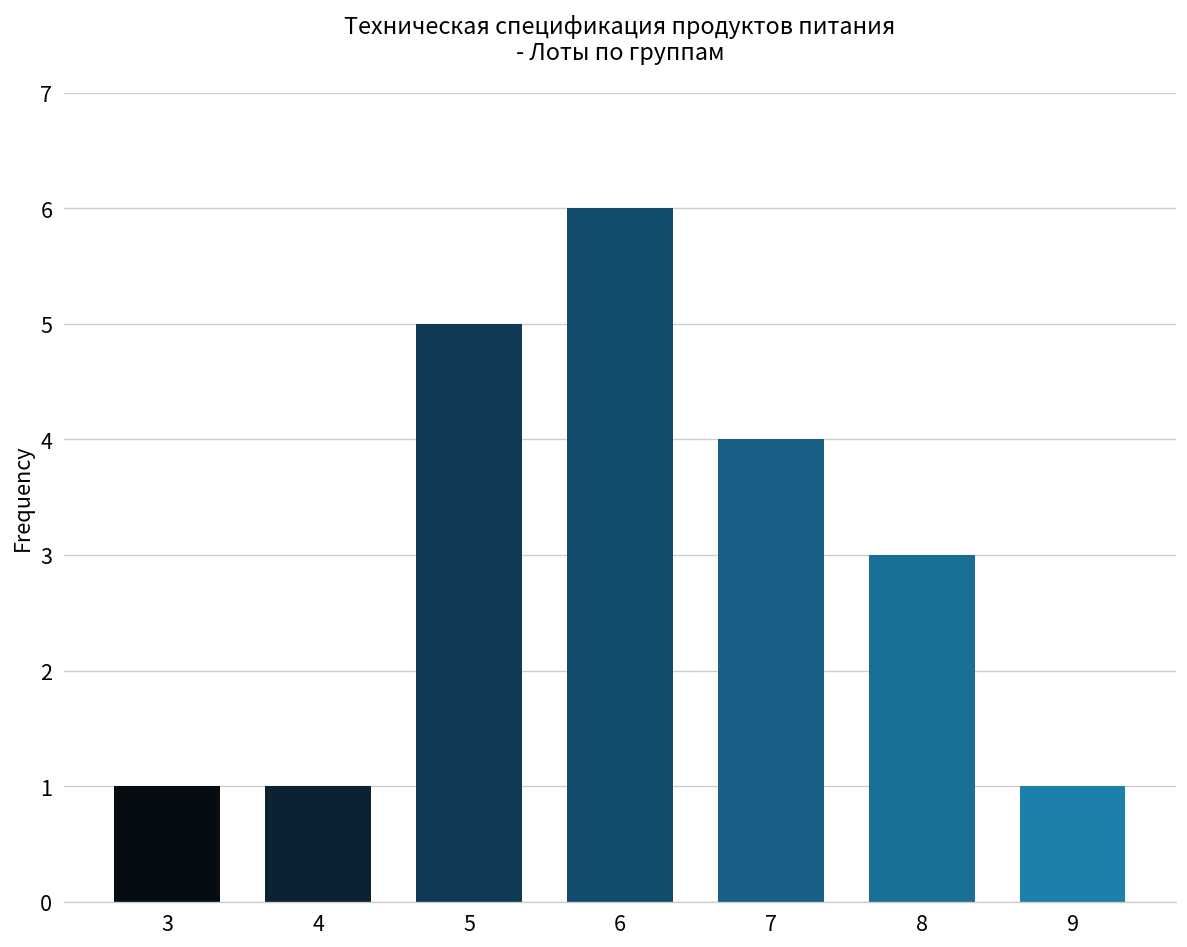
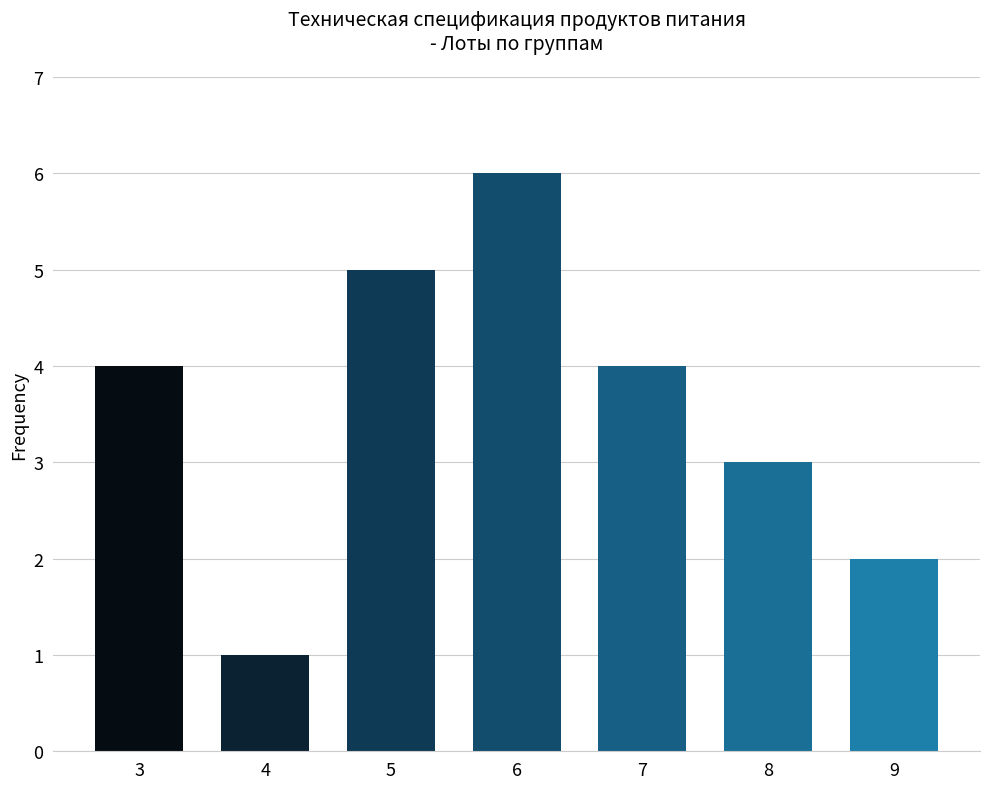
  {
-   "3": 1,
+   "3": 4,
    "4": 1,
    "5": 5,
    "6": 6,
    "7": 4,
    "8": 3,
-   "9": 1
+   "9": 2
  }
